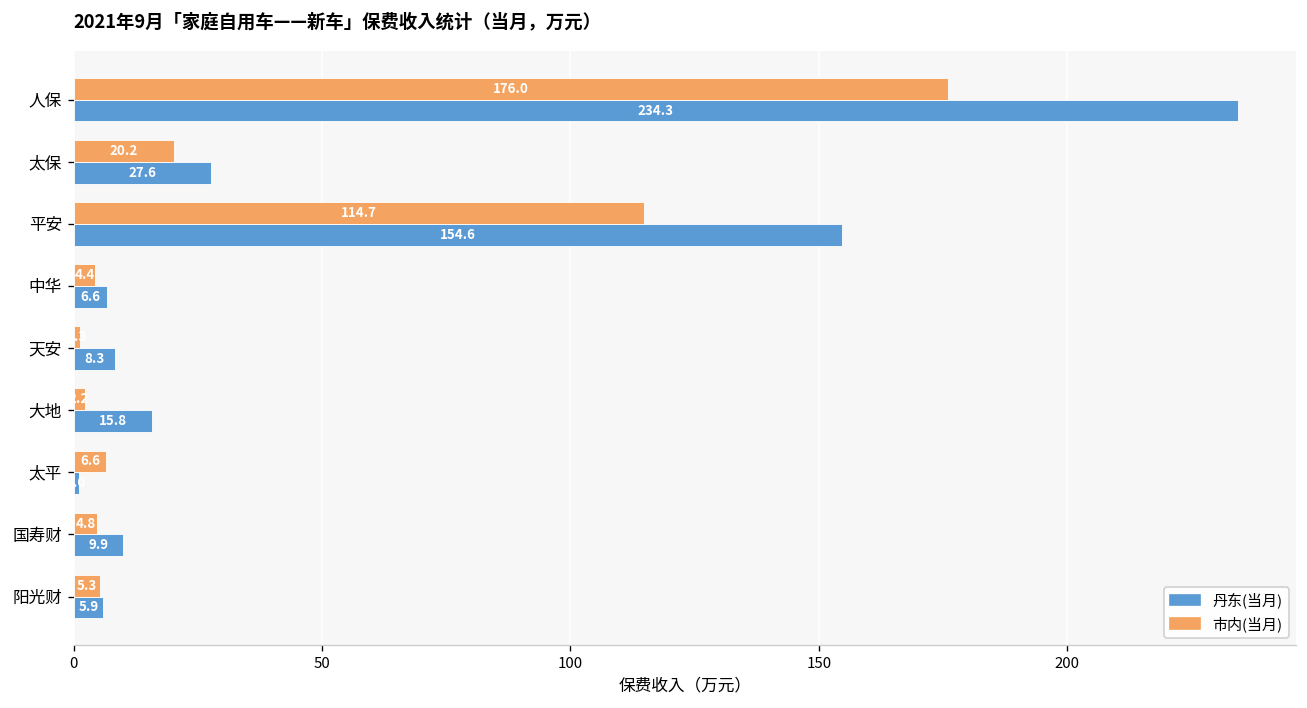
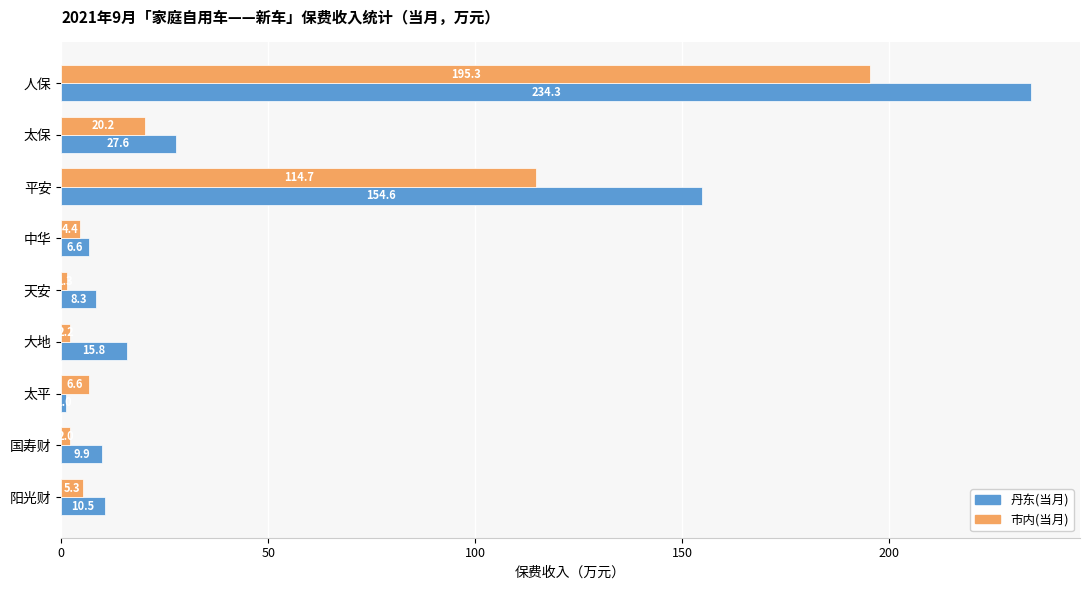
  {
    "丹东(当月)": {
      "人保": 234.3,
      "太保": 27.6,
      "平安": 154.6,
      "中华": 6.6,
      "天安": 8.3,
      "大地": 15.8,
      "国寿财": 9.9,
-     "阳光财": 5.9
+     "阳光财": 10.5
    },
    "市内(当月)": {
-     "人保": 176.0,
+     "人保": 195.3,
      "太保": 20.2,
      "平安": 114.7,
      "中华": 4.4,
      "太平": 6.6,
-     "国寿财": 5,
+     "国寿财": 2,
      "阳光财": 5.3
    }
  }
